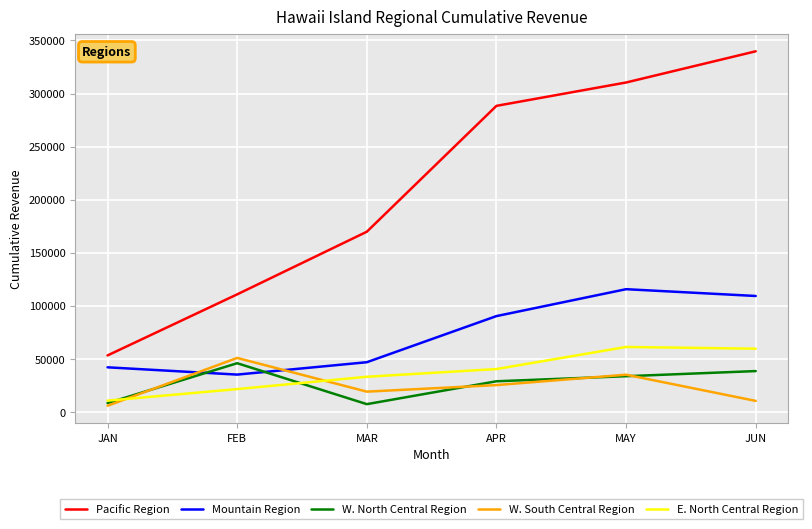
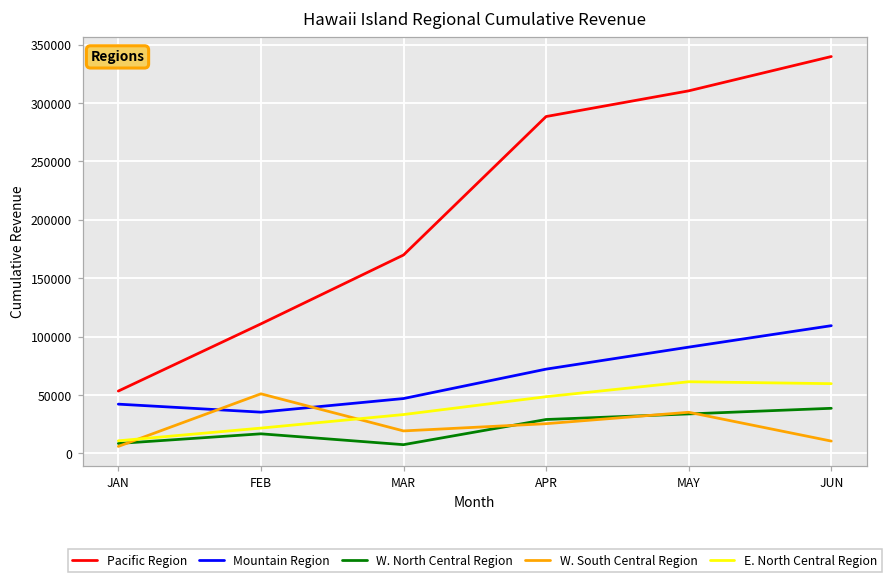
  {
    "Pacific Region": {
      "JAN": 53000,
      "FEB": 111000,
      "MAR": 170000,
      "APR": 288000,
      "MAY": 310000,
      "JUN": 340000
    },
    "Mountain Region": {
      "JAN": 42000,
      "FEB": 35000,
      "MAR": 47000,
-     "APR": 90000,
-     "MAY": 116000,
+     "APR": 72000,
+     "MAY": 91000,
      "JUN": 109000
    },
    "W. North Central Region": {
-     "FEB": 46000,
+     "FEB": 17000,
      "MAR": 8000,
      "APR": 29000,
      "JUN": 39000
    },
    "W. South Central Region": {
      "JAN": 6000,
      "FEB": 51000,
      "MAR": 19000,
      "APR": 25000,
      "JUN": 11000
    },
    "E. North Central Region": {
      "FEB": 22000,
      "MAR": 33000,
-     "APR": 41000,
+     "APR": 49000,
      "MAY": 61000,
      "JUN": 60000
    }
  }
